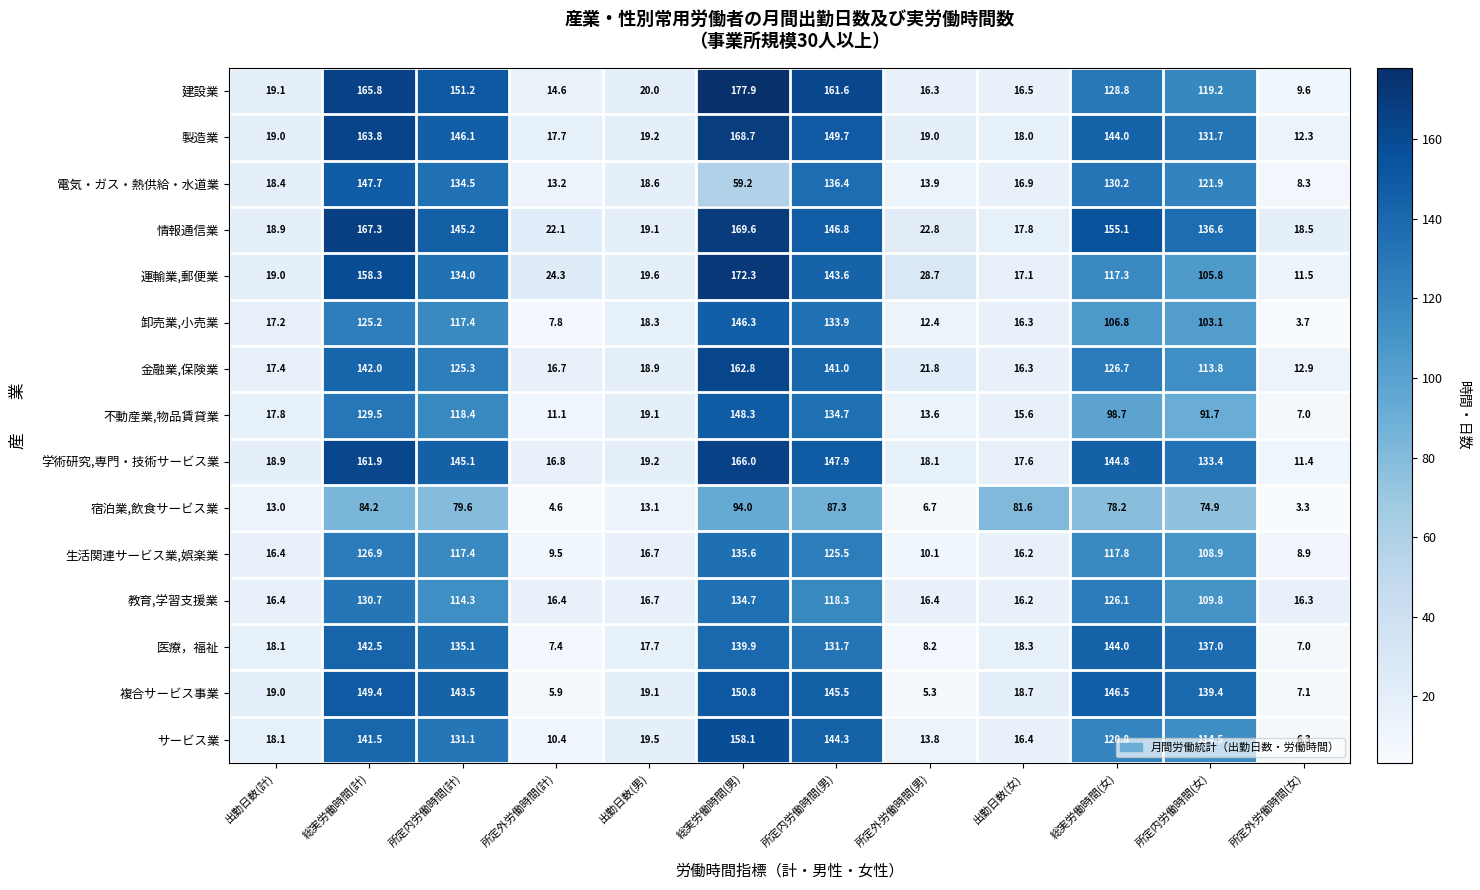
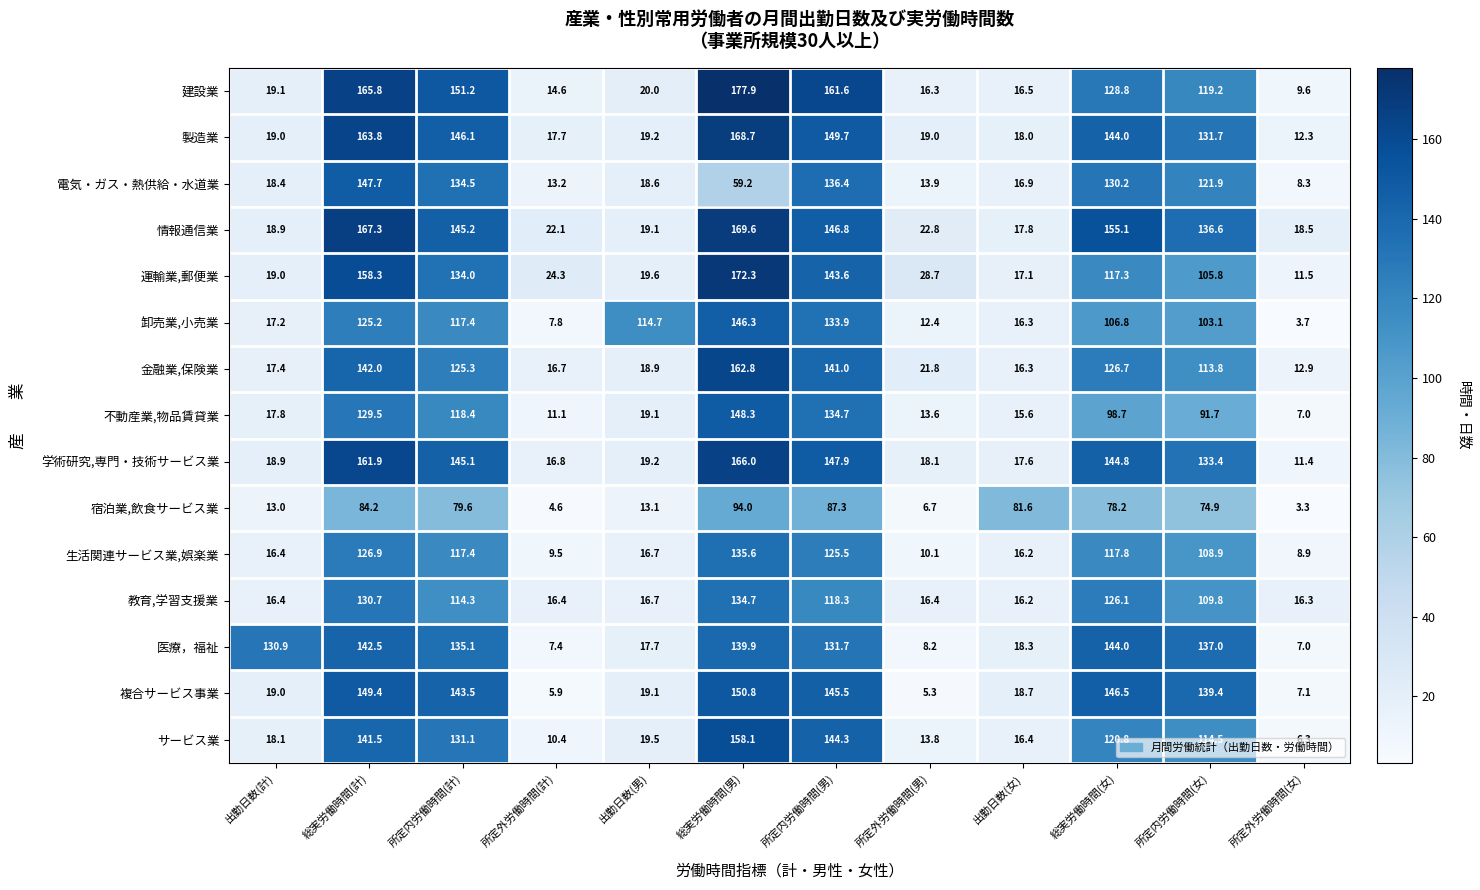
  {
    "建設業": {
      "出勤日数(計)": 19.1,
      "総実労働時間(計)": 165.8,
      "所定内労働時間(計)": 151.2,
      "所定外労働時間(計)": 14.6,
      "出勤日数(男)": 20.0,
      "総実労働時間(男)": 177.9,
      "所定内労働時間(男)": 161.6,
      "所定外労働時間(男)": 16.3,
      "出勤日数(女)": 16.5,
      "総実労働時間(女)": 128.8,
      "所定内労働時間(女)": 119.2,
      "所定外労働時間(女)": 9.6
    },
    "製造業": {
      "出勤日数(計)": 19.0,
      "総実労働時間(計)": 163.8,
      "所定内労働時間(計)": 146.1,
      "所定外労働時間(計)": 17.7,
      "出勤日数(男)": 19.2,
      "総実労働時間(男)": 168.7,
      "所定内労働時間(男)": 149.7,
      "所定外労働時間(男)": 19.0,
      "出勤日数(女)": 18.0,
      "総実労働時間(女)": 144.0,
      "所定内労働時間(女)": 131.7,
      "所定外労働時間(女)": 12.3
    },
    "電気・ガス・熱供給・水道業": {
      "出勤日数(計)": 18.4,
      "総実労働時間(計)": 147.7,
      "所定内労働時間(計)": 134.5,
      "所定外労働時間(計)": 13.2,
      "出勤日数(男)": 18.6,
      "総実労働時間(男)": 59.2,
      "所定内労働時間(男)": 136.4,
      "所定外労働時間(男)": 13.9,
      "出勤日数(女)": 16.9,
      "総実労働時間(女)": 130.2,
      "所定内労働時間(女)": 121.9,
      "所定外労働時間(女)": 8.3
    },
    "情報通信業": {
      "出勤日数(計)": 18.9,
      "総実労働時間(計)": 167.3,
      "所定内労働時間(計)": 145.2,
      "所定外労働時間(計)": 22.1,
      "出勤日数(男)": 19.1,
      "総実労働時間(男)": 169.6,
      "所定内労働時間(男)": 146.8,
      "所定外労働時間(男)": 22.8,
      "出勤日数(女)": 17.8,
      "総実労働時間(女)": 155.1,
      "所定内労働時間(女)": 136.6,
      "所定外労働時間(女)": 18.5
    },
    "運輸業,郵便業": {
      "出勤日数(計)": 19.0,
      "総実労働時間(計)": 158.3,
      "所定内労働時間(計)": 134.0,
      "所定外労働時間(計)": 24.3,
      "出勤日数(男)": 19.6,
      "総実労働時間(男)": 172.3,
      "所定内労働時間(男)": 143.6,
      "所定外労働時間(男)": 28.7,
      "出勤日数(女)": 17.1,
      "総実労働時間(女)": 117.3,
      "所定内労働時間(女)": 105.8,
      "所定外労働時間(女)": 11.5
    },
    "卸売業,小売業": {
      "出勤日数(計)": 17.2,
      "総実労働時間(計)": 125.2,
      "所定内労働時間(計)": 117.4,
      "所定外労働時間(計)": 7.8,
-     "出勤日数(男)": 18.3,
+     "出勤日数(男)": 114.7,
      "総実労働時間(男)": 146.3,
      "所定内労働時間(男)": 133.9,
      "所定外労働時間(男)": 12.4,
      "出勤日数(女)": 16.3,
      "総実労働時間(女)": 106.8,
      "所定内労働時間(女)": 103.1,
      "所定外労働時間(女)": 3.7
    },
    "金融業,保険業": {
      "出勤日数(計)": 17.4,
      "総実労働時間(計)": 142.0,
      "所定内労働時間(計)": 125.3,
      "所定外労働時間(計)": 16.7,
      "出勤日数(男)": 18.9,
      "総実労働時間(男)": 162.8,
      "所定内労働時間(男)": 141.0,
      "所定外労働時間(男)": 21.8,
      "出勤日数(女)": 16.3,
      "総実労働時間(女)": 126.7,
      "所定内労働時間(女)": 113.8,
      "所定外労働時間(女)": 12.9
    },
    "不動産業,物品賃貸業": {
      "出勤日数(計)": 17.8,
      "総実労働時間(計)": 129.5,
      "所定内労働時間(計)": 118.4,
      "所定外労働時間(計)": 11.1,
      "出勤日数(男)": 19.1,
      "総実労働時間(男)": 148.3,
      "所定内労働時間(男)": 134.7,
      "所定外労働時間(男)": 13.6,
      "出勤日数(女)": 15.6,
      "総実労働時間(女)": 98.7,
      "所定内労働時間(女)": 91.7,
      "所定外労働時間(女)": 7.0
    },
    "学術研究,専門・技術サービス業": {
      "出勤日数(計)": 18.9,
      "総実労働時間(計)": 161.9,
      "所定内労働時間(計)": 145.1,
      "所定外労働時間(計)": 16.8,
      "出勤日数(男)": 19.2,
      "総実労働時間(男)": 166.0,
      "所定内労働時間(男)": 147.9,
      "所定外労働時間(男)": 18.1,
      "出勤日数(女)": 17.6,
      "総実労働時間(女)": 144.8,
      "所定内労働時間(女)": 133.4,
      "所定外労働時間(女)": 11.4
    },
    "宿泊業,飲食サービス業": {
      "出勤日数(計)": 13.0,
      "総実労働時間(計)": 84.2,
      "所定内労働時間(計)": 79.6,
      "所定外労働時間(計)": 4.6,
      "出勤日数(男)": 13.1,
      "総実労働時間(男)": 94.0,
      "所定内労働時間(男)": 87.3,
      "所定外労働時間(男)": 6.7,
      "出勤日数(女)": 81.6,
      "総実労働時間(女)": 78.2,
      "所定内労働時間(女)": 74.9,
      "所定外労働時間(女)": 3.3
    },
    "生活関連サービス業,娯楽業": {
      "出勤日数(計)": 16.4,
      "総実労働時間(計)": 126.9,
      "所定内労働時間(計)": 117.4,
      "所定外労働時間(計)": 9.5,
      "出勤日数(男)": 16.7,
      "総実労働時間(男)": 135.6,
      "所定内労働時間(男)": 125.5,
      "所定外労働時間(男)": 10.1,
      "出勤日数(女)": 16.2,
      "総実労働時間(女)": 117.8,
      "所定内労働時間(女)": 108.9,
      "所定外労働時間(女)": 8.9
    },
    "教育,学習支援業": {
      "出勤日数(計)": 16.4,
      "総実労働時間(計)": 130.7,
      "所定内労働時間(計)": 114.3,
      "所定外労働時間(計)": 16.4,
      "出勤日数(男)": 16.7,
      "総実労働時間(男)": 134.7,
      "所定内労働時間(男)": 118.3,
      "所定外労働時間(男)": 16.4,
      "出勤日数(女)": 16.2,
      "総実労働時間(女)": 126.1,
      "所定内労働時間(女)": 109.8,
      "所定外労働時間(女)": 16.3
    },
    "医療，福祉": {
-     "出勤日数(計)": 18.1,
+     "出勤日数(計)": 130.9,
      "総実労働時間(計)": 142.5,
      "所定内労働時間(計)": 135.1,
      "所定外労働時間(計)": 7.4,
      "出勤日数(男)": 17.7,
      "総実労働時間(男)": 139.9,
      "所定内労働時間(男)": 131.7,
      "所定外労働時間(男)": 8.2,
      "出勤日数(女)": 18.3,
      "総実労働時間(女)": 144.0,
      "所定内労働時間(女)": 137.0,
      "所定外労働時間(女)": 7.0
    },
    "複合サービス事業": {
      "出勤日数(計)": 19.0,
      "総実労働時間(計)": 149.4,
      "所定内労働時間(計)": 143.5,
      "所定外労働時間(計)": 5.9,
      "出勤日数(男)": 19.1,
      "総実労働時間(男)": 150.8,
      "所定内労働時間(男)": 145.5,
      "所定外労働時間(男)": 5.3,
      "出勤日数(女)": 18.7,
      "総実労働時間(女)": 146.5,
      "所定内労働時間(女)": 139.4,
      "所定外労働時間(女)": 7.1
    },
    "サービス業": {
      "出勤日数(計)": 18.1,
      "総実労働時間(計)": 141.5,
      "所定内労働時間(計)": 131.1,
      "所定外労働時間(計)": 10.4,
      "出勤日数(男)": 19.5,
      "総実労働時間(男)": 158.1,
      "所定内労働時間(男)": 144.3,
      "所定外労働時間(男)": 13.8,
      "出勤日数(女)": 16.4
    }
  }
